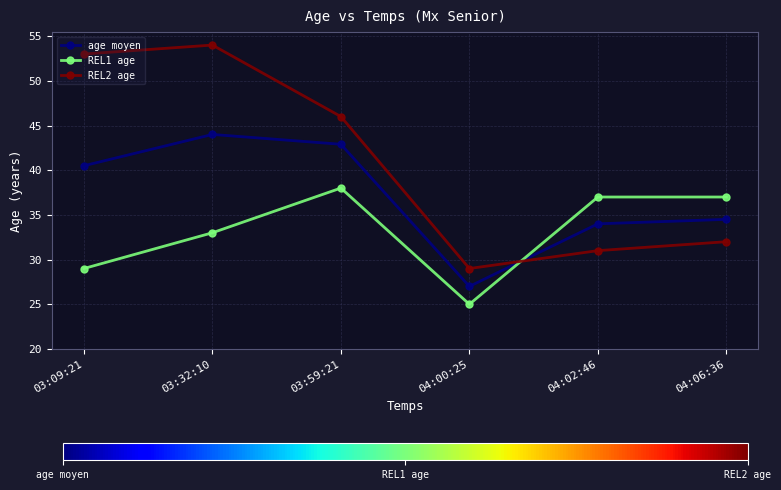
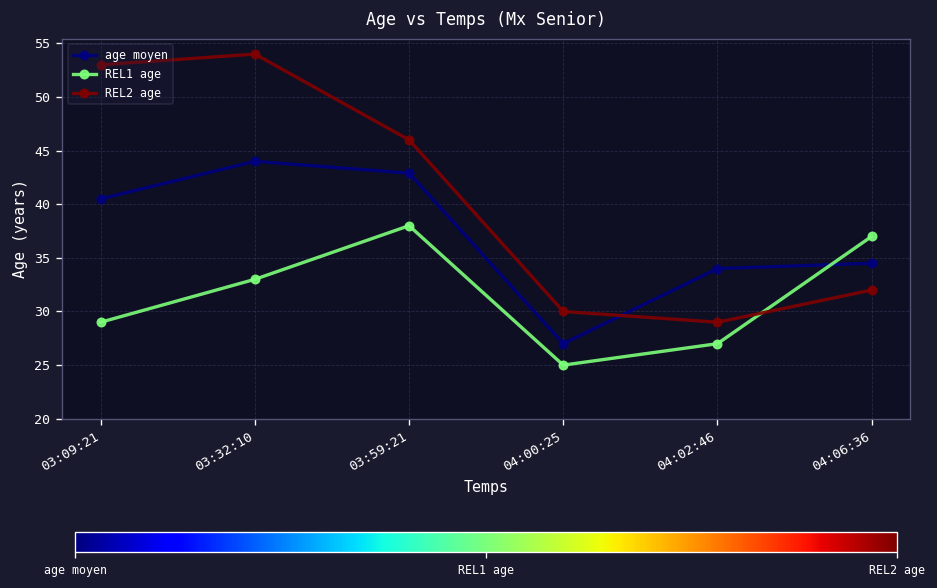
  {
    "age moyen": {
      "03:09:21": 41,
      "03:32:10": 44,
      "03:59:21": 43,
      "04:00:25": 27,
      "04:02:46": 34,
      "04:06:36": 35
    },
    "REL1 age": {
      "03:09:21": 29,
      "03:32:10": 33,
      "03:59:21": 38,
      "04:00:25": 25,
-     "04:02:46": 37,
+     "04:02:46": 27,
      "04:06:36": 37
    },
    "REL2 age": {
      "03:32:10": 54,
      "03:59:21": 46,
-     "04:00:25": 29,
-     "04:02:46": 31,
+     "04:00:25": 30,
+     "04:02:46": 29,
      "04:06:36": 32
    }
  }
